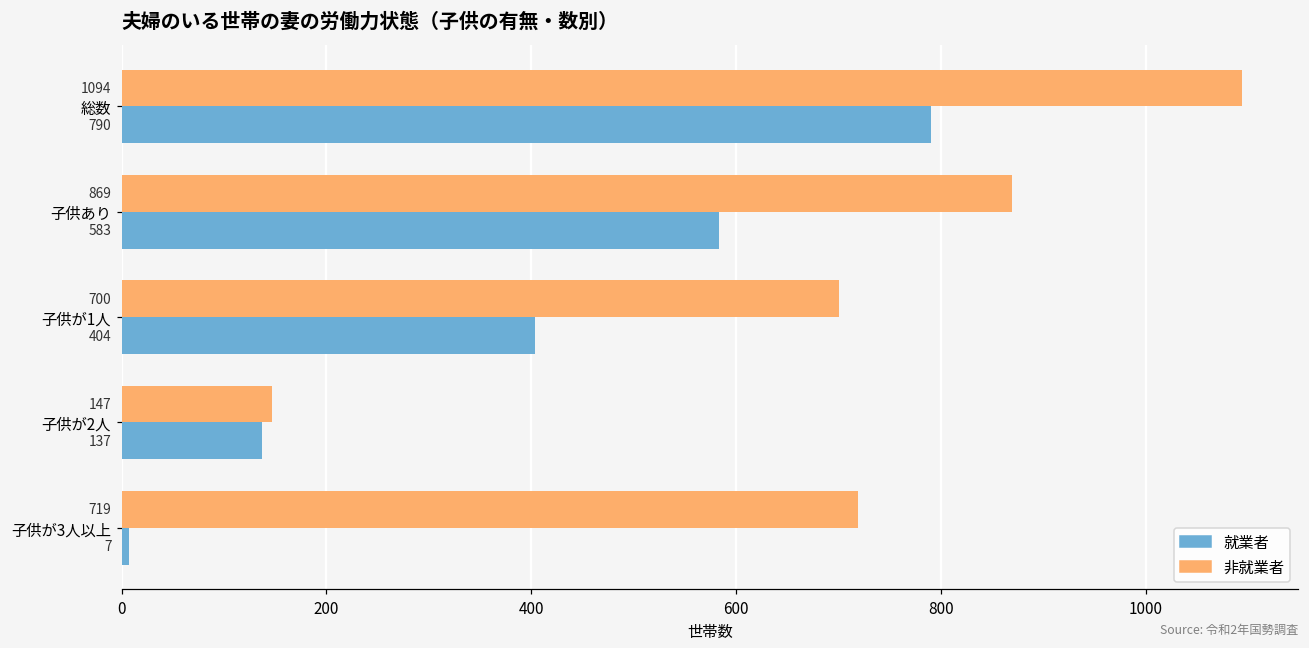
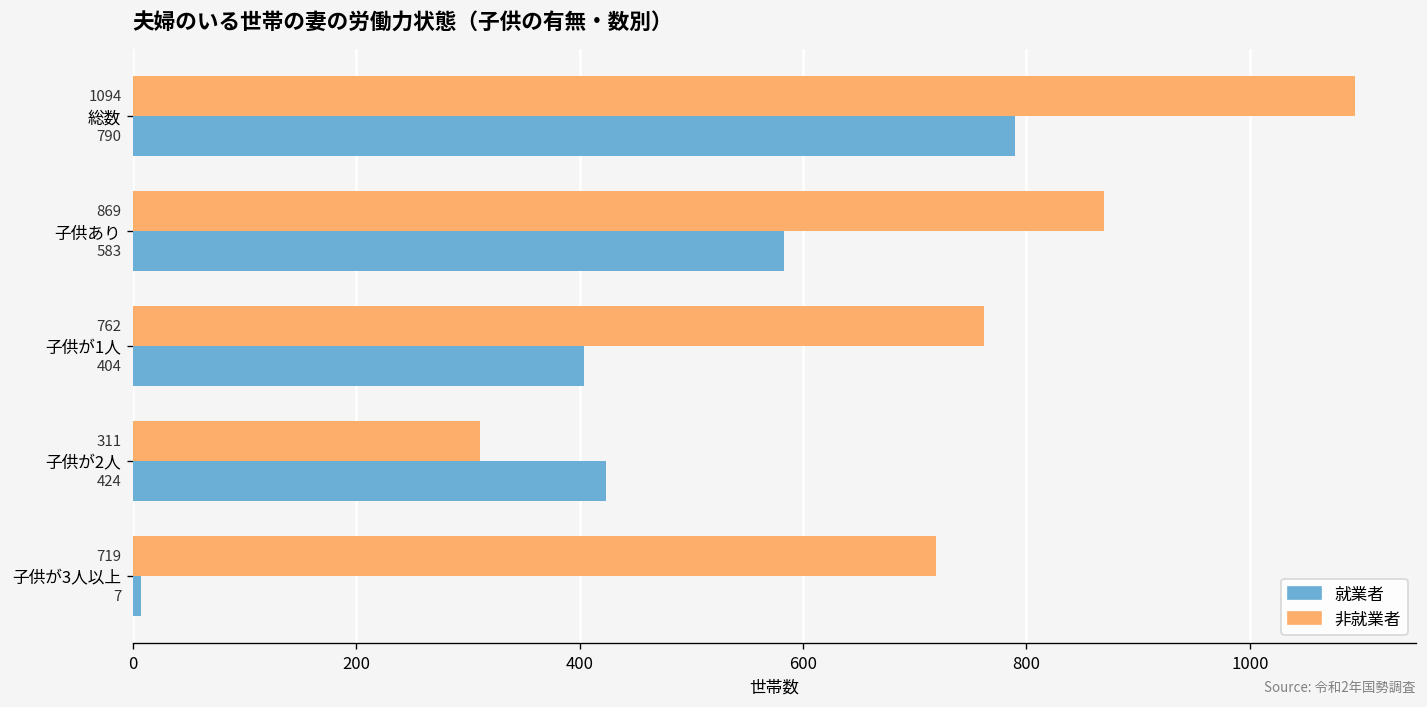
  {
    "就業者": {
-     "子供が2人": 137,
+     "子供が2人": 424,
      "子供が3人以上": 7
    },
    "非就業者": {
-     "子供が1人": 700,
-     "子供が2人": 147
+     "子供が1人": 762,
+     "子供が2人": 311
    }
  }
